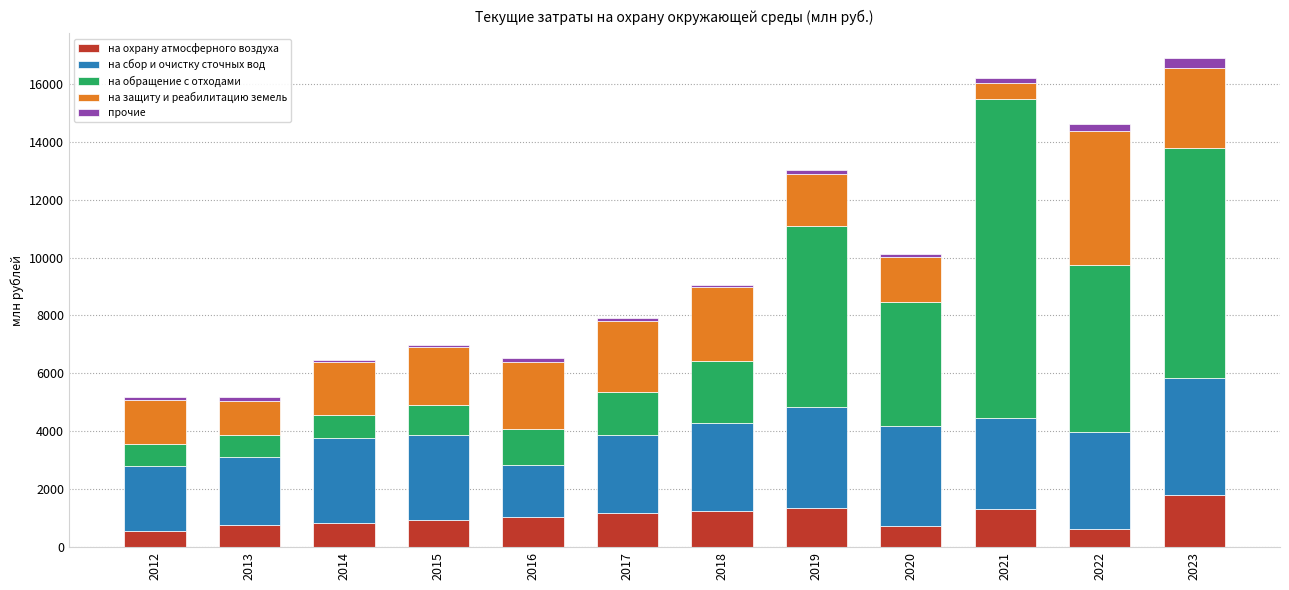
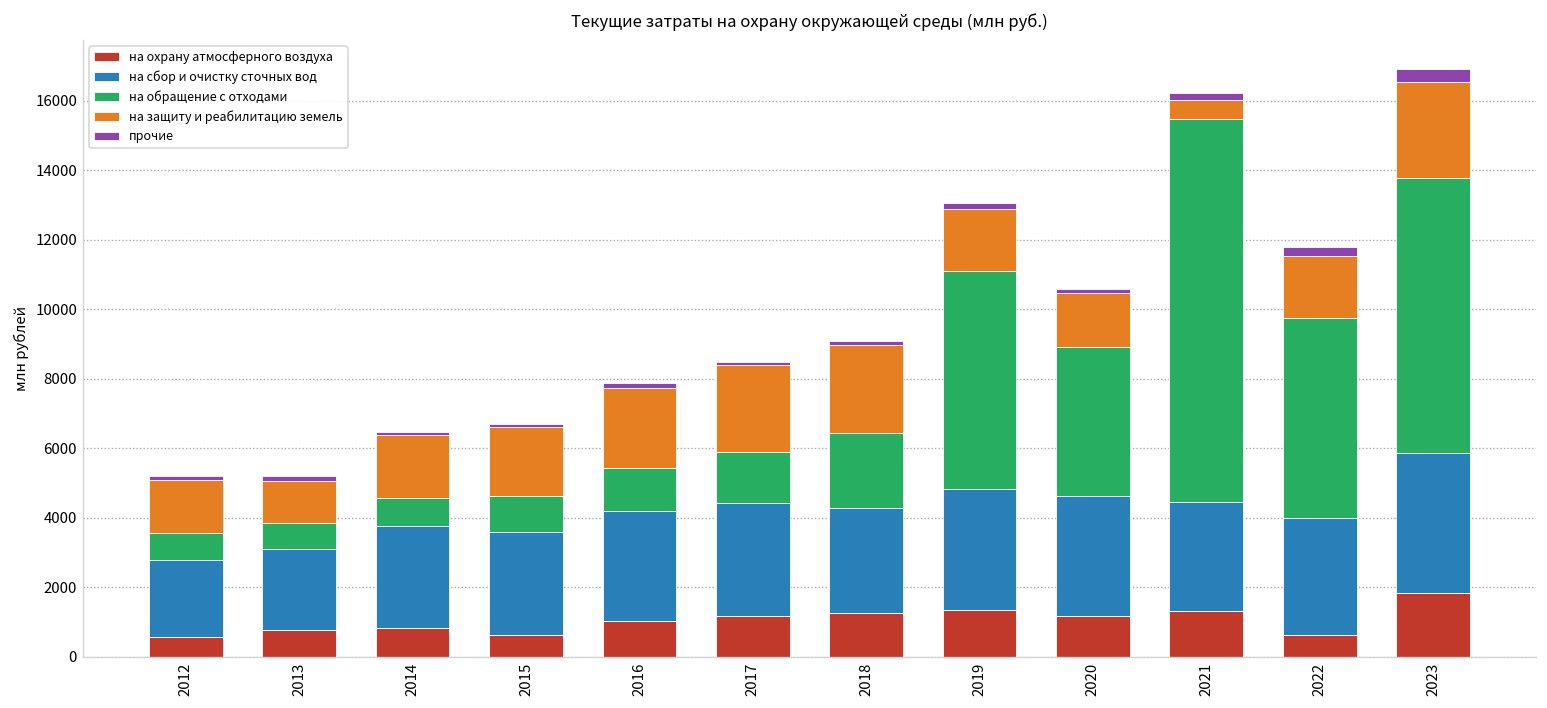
  {
    "на охрану атмосферного воздуха": {
      "2012": 600,
      "2013": 800,
      "2014": 800,
-     "2015": 900,
+     "2015": 600,
      "2016": 1000,
      "2017": 1200,
      "2018": 1300,
      "2019": 1400,
-     "2020": 700,
+     "2020": 1200,
      "2021": 1300,
      "2022": 600,
      "2023": 1800
    },
    "на сбор и очистку сточных вод": {
      "2012": 2200,
      "2013": 2300,
      "2014": 2900,
      "2015": 3000,
-     "2016": 1800,
-     "2017": 2700,
+     "2016": 3200,
+     "2017": 3200,
      "2018": 3000,
      "2019": 3500,
      "2020": 3400,
      "2021": 3100,
      "2022": 3400,
      "2023": 4000
    },
    "на обращение с отходами": {
      "2012": 800,
      "2013": 800,
      "2014": 800,
      "2015": 1000,
      "2016": 1200,
      "2017": 1500,
      "2018": 2100,
      "2019": 6300,
      "2020": 4300,
      "2021": 11000,
      "2022": 5700,
      "2023": 7900
    },
    "на защиту и реабилитацию земель": {
      "2012": 1500,
      "2013": 1200,
      "2014": 1800,
      "2015": 2000,
      "2016": 2300,
      "2017": 2500,
      "2018": 2500,
      "2019": 1800,
      "2020": 1600,
      "2021": 500,
-     "2022": 4600,
+     "2022": 1800,
      "2023": 2800
    },
    "прочие": {
      "2012": 100,
      "2013": 100,
      "2016": 100,
      "2017": 100,
      "2018": 100,
      "2019": 100,
      "2020": 100,
      "2021": 200,
      "2022": 300,
      "2023": 400
    }
  }
